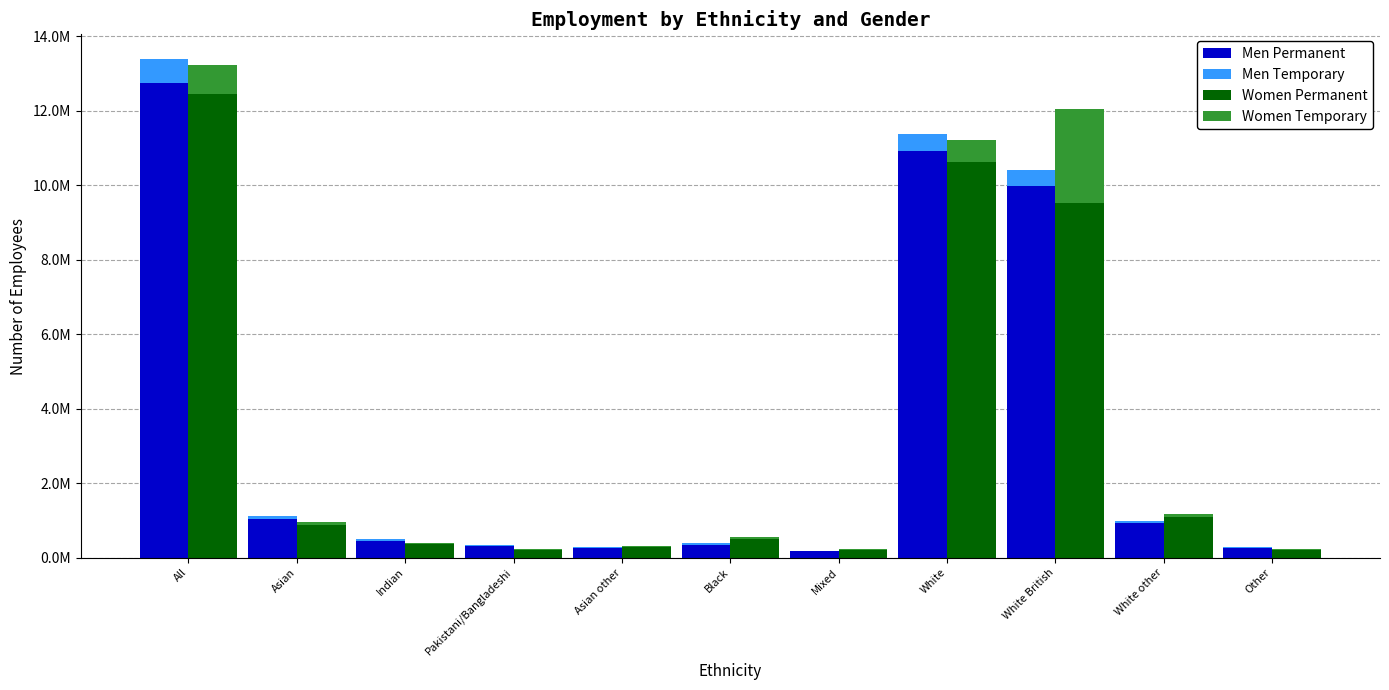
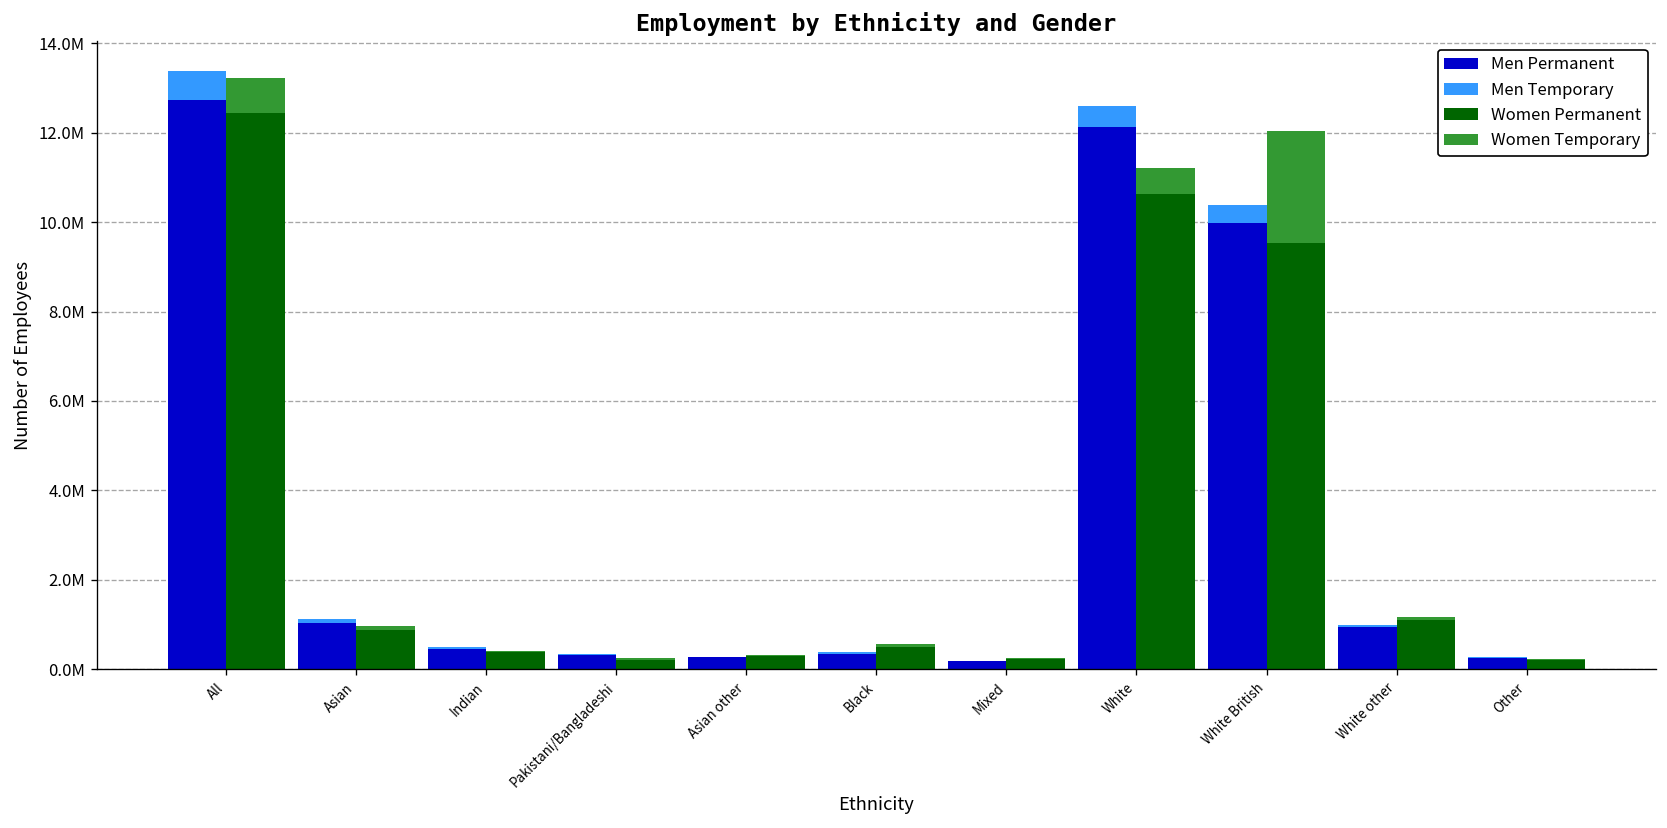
  {
    "Men Permanent": {
      "All": 12700000,
      "Asian": 1000000,
      "Indian": 500000,
      "Pakistani/Bangladeshi": 300000,
      "Asian other": 300000,
      "Black": 400000,
      "Mixed": 200000,
-     "White": 10900000,
+     "White": 12100000,
      "White British": 10000000,
      "White other": 900000,
      "Other": 300000
    },
    "Men Temporary": {
      "All": 600000,
      "Asian": 100000,
      "White": 500000,
      "White British": 400000
    },
    "Women Permanent": {
      "All": 12400000,
      "Asian": 900000,
      "Indian": 400000,
      "Pakistani/Bangladeshi": 200000,
      "Asian other": 300000,
      "Black": 500000,
      "Mixed": 200000,
      "White": 10600000,
      "White British": 9500000,
      "White other": 1100000,
      "Other": 200000
    },
    "Women Temporary": {
      "All": 800000,
      "Asian": 100000,
      "Black": 100000,
      "White": 600000,
      "White British": 2500000,
      "White other": 100000
    }
  }
